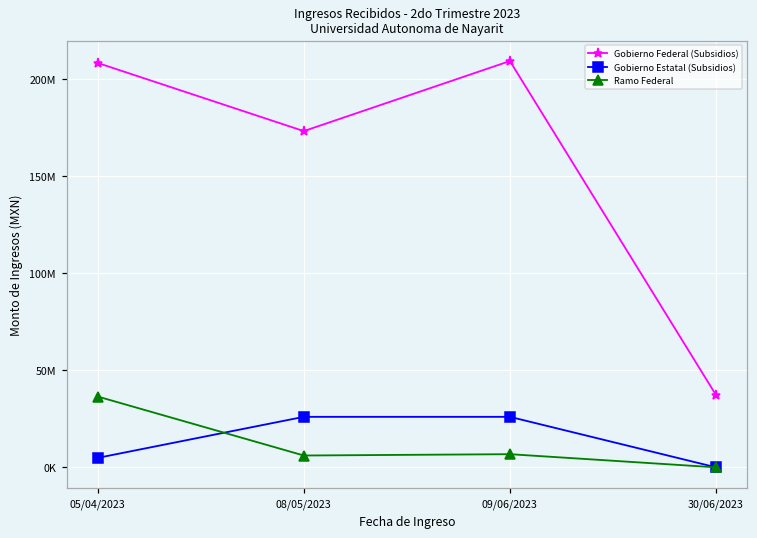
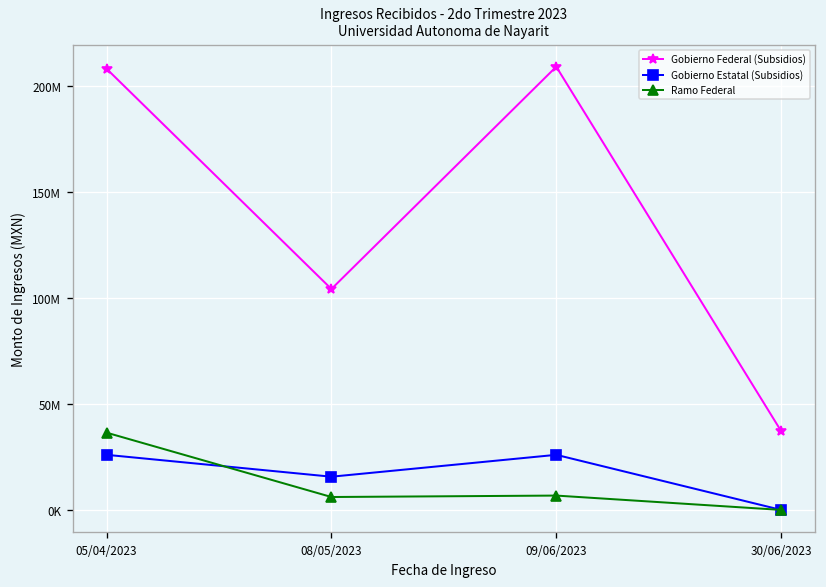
  {
    "Gobierno Federal (Subsidios)": {
      "05/04/2023": 208000000,
-     "08/05/2023": 173000000,
+     "08/05/2023": 104000000,
      "09/06/2023": 209000000,
      "30/06/2023": 37000000
    },
    "Gobierno Estatal (Subsidios)": {
-     "05/04/2023": 5000000,
-     "08/05/2023": 26000000,
+     "05/04/2023": 26000000,
+     "08/05/2023": 16000000,
      "09/06/2023": 26000000
    },
    "Ramo Federal": {
      "05/04/2023": 36000000,
      "08/05/2023": 6000000,
      "09/06/2023": 7000000
    }
  }
